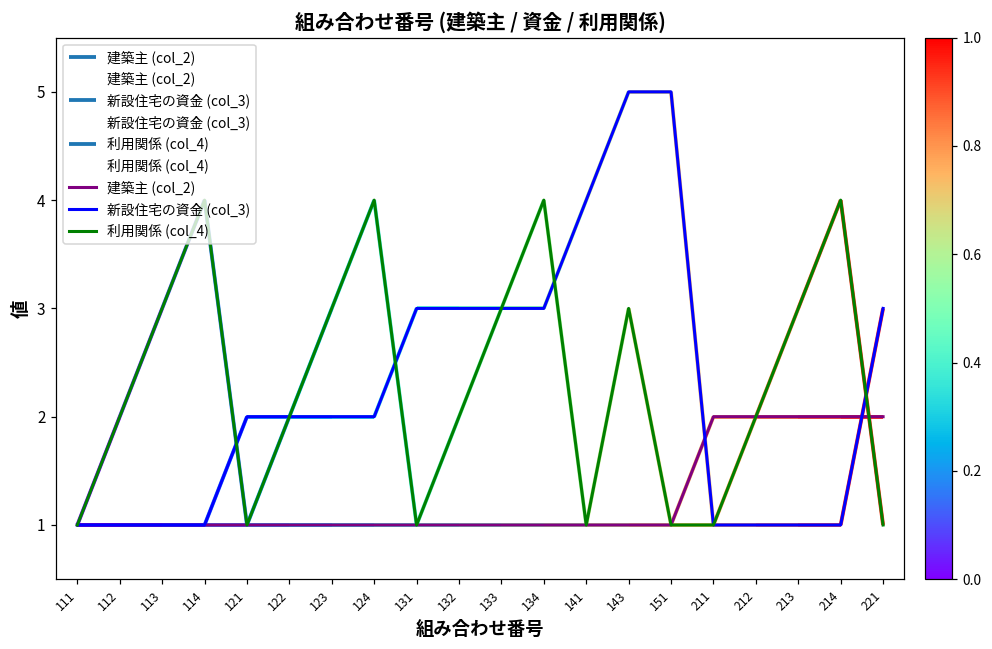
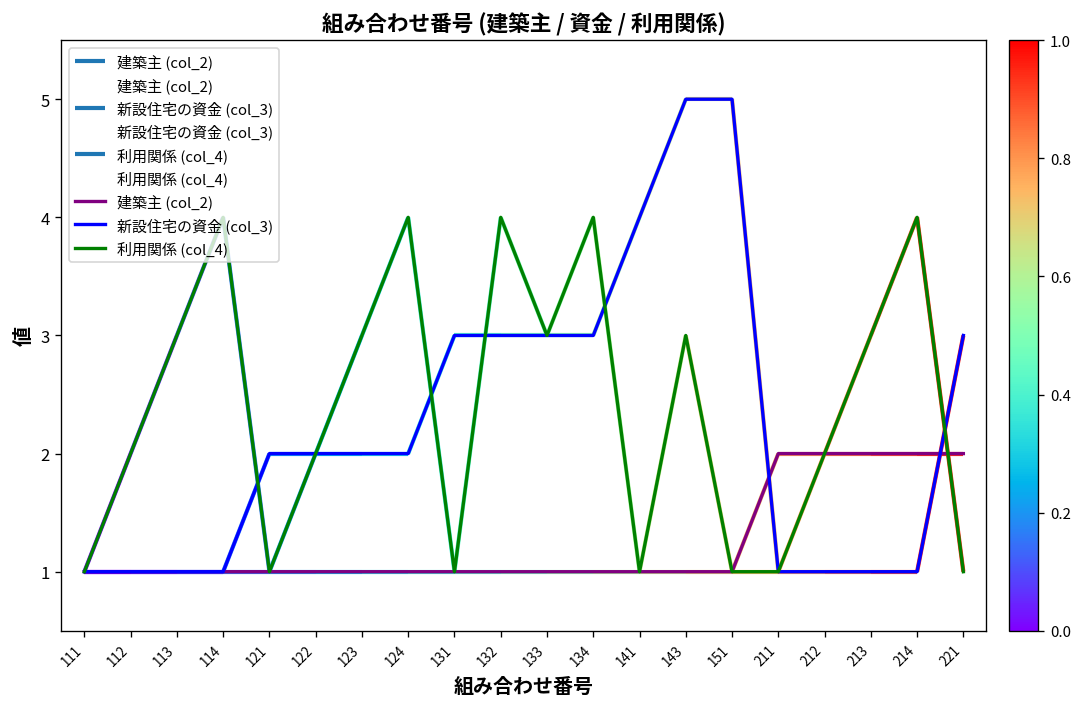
  {
    "建築主 (col_2)": {
      "122": 1,
      "123": 1,
      "124": 1,
      "132": 1,
      "133": 1,
      "134": 1,
      "143": 1,
      "211": 2,
      "213": 2,
      "214": 2,
      "221": 2
    },
    "新設住宅の資金 (col_3)": {
      "121": 2,
      "123": 2,
      "124": 2,
      "131": 3,
      "132": 3,
      "134": 3,
      "141": 4,
      "143": 5,
      "151": 5,
      "212": 1,
      "213": 1,
      "214": 1,
      "221": 3
    },
    "利用関係 (col_4)": {
      "112": 2,
      "113": 3,
      "123": 3,
      "124": 4,
-     "132": 2,
+     "132": 4,
      "134": 4,
      "143": 3,
      "213": 3,
      "214": 4,
      "221": 1
    }
  }
